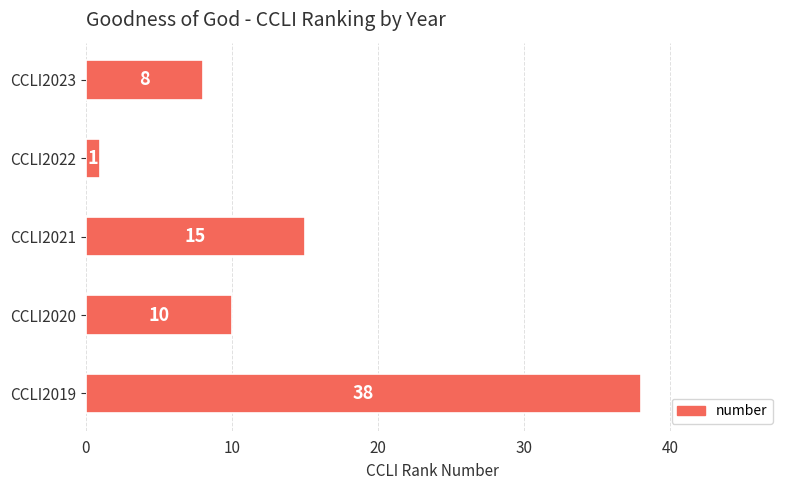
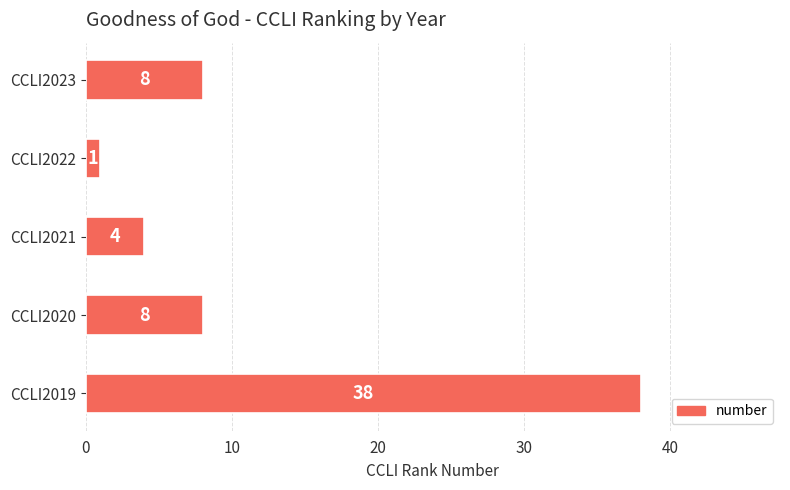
  {
    "CCLI2023": 8,
    "CCLI2022": 1,
-   "CCLI2021": 15,
-   "CCLI2020": 10,
+   "CCLI2021": 4,
+   "CCLI2020": 8,
    "CCLI2019": 38
  }
